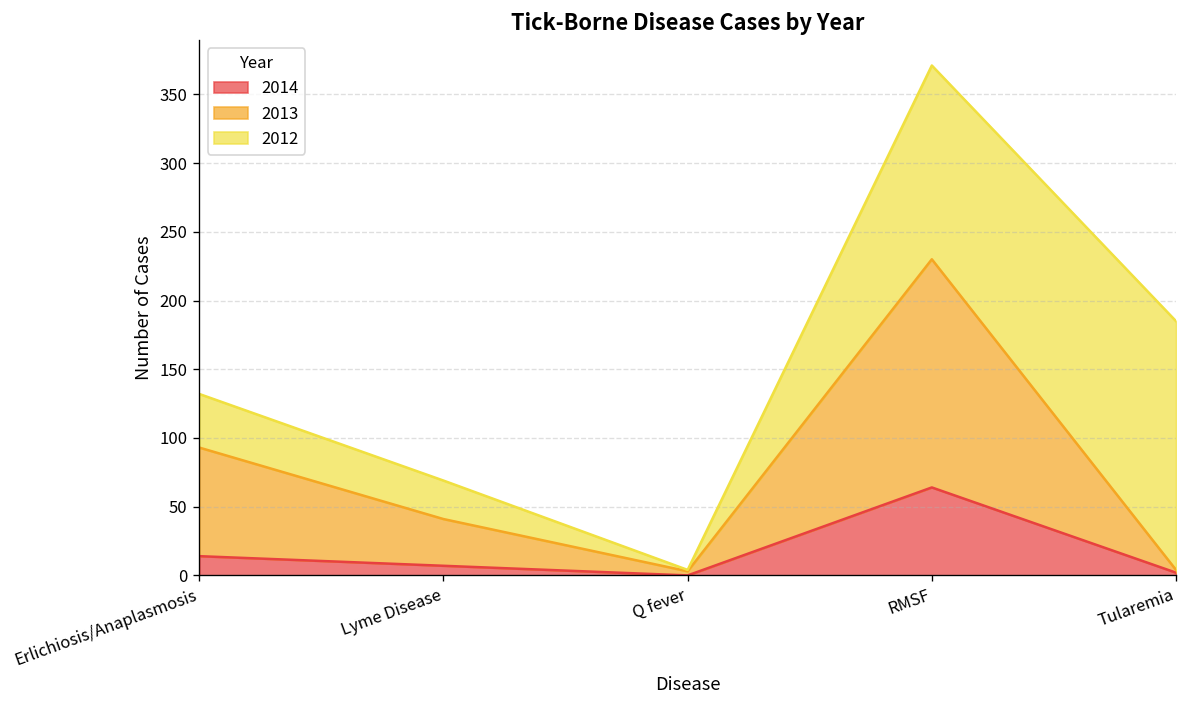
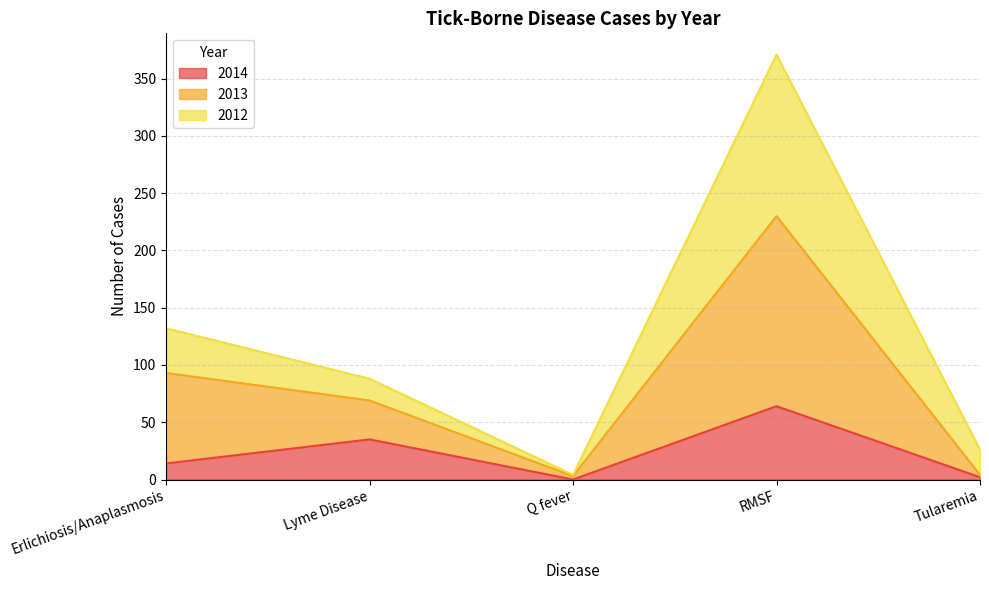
  {
    "2014": {
      "Erlichiosis/Anaplasmosis": 14,
-     "Lyme Disease": 7,
+     "Lyme Disease": 35,
      "Q fever": 0,
      "RMSF": 64
    },
    "2013": {
      "Erlichiosis/Anaplasmosis": 79,
      "Lyme Disease": 34,
      "RMSF": 166
    },
    "2012": {
      "Erlichiosis/Anaplasmosis": 39,
-     "Lyme Disease": 28,
+     "Lyme Disease": 19,
      "RMSF": 141,
-     "Tularemia": 181
+     "Tularemia": 22
    }
  }
